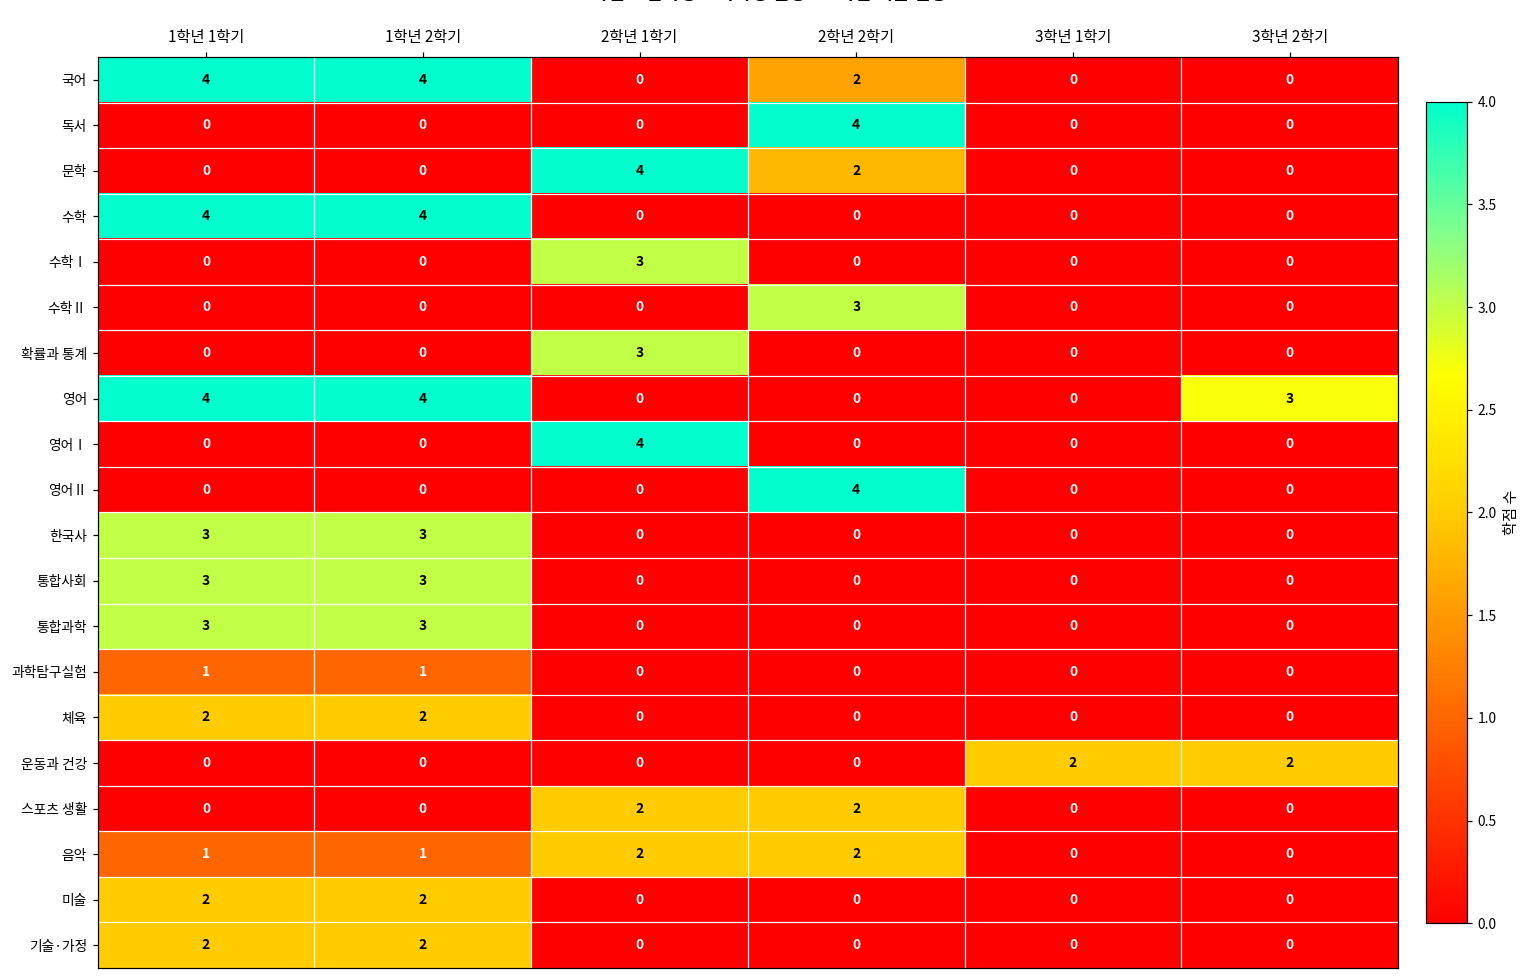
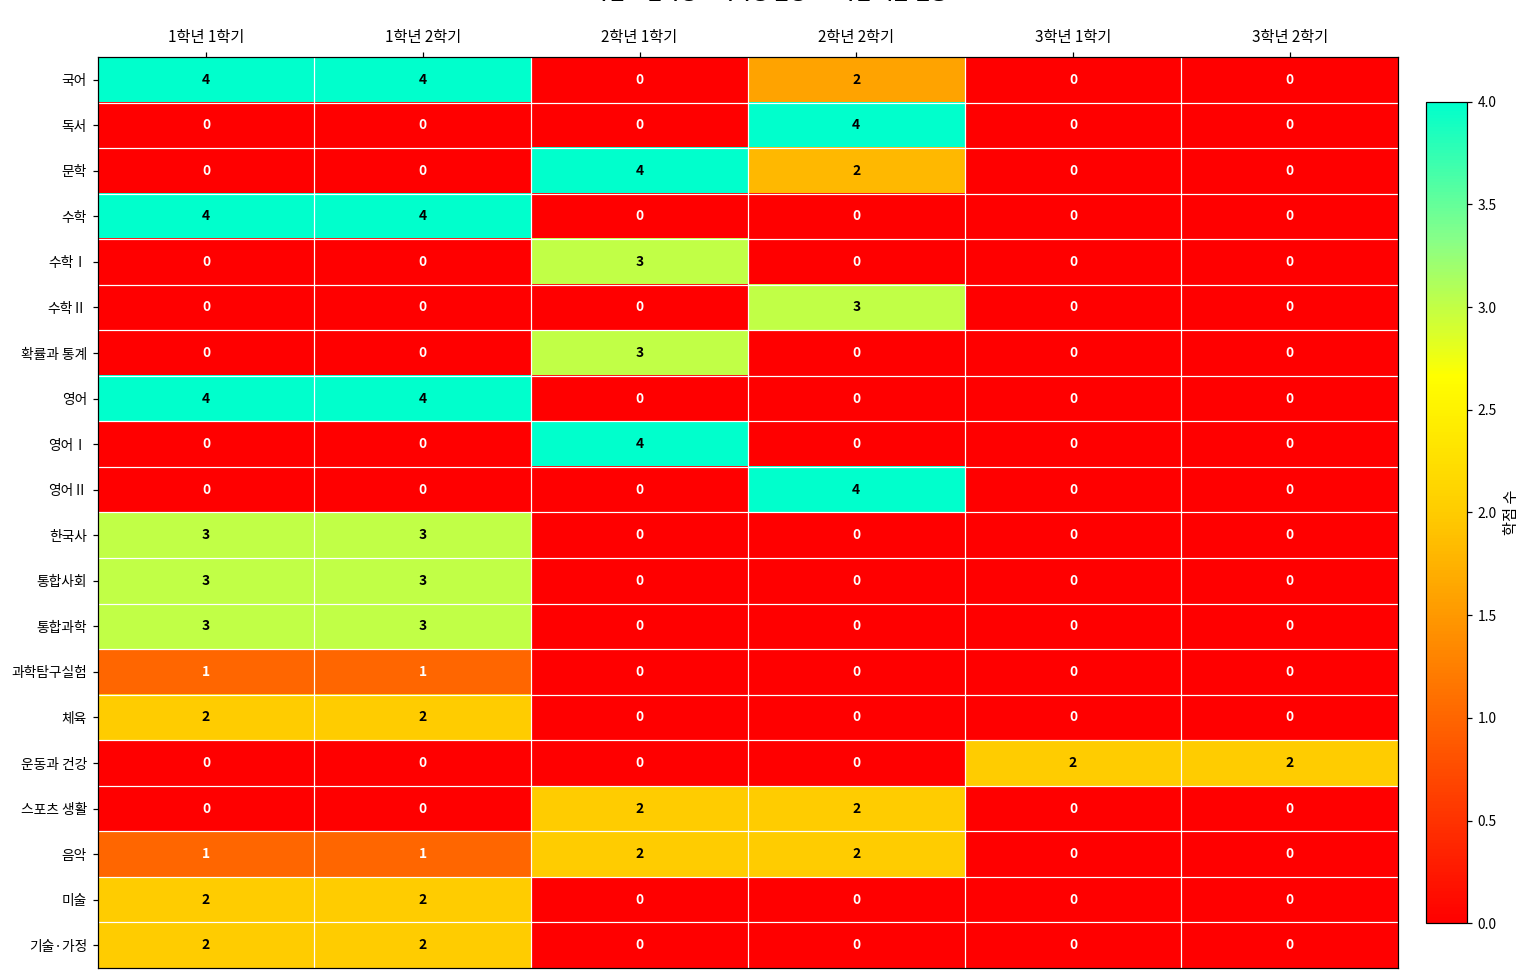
  {
    "국어": {
      "1학년 1학기": 4,
      "1학년 2학기": 4,
      "2학년 1학기": 0,
      "2학년 2학기": 2,
      "3학년 1학기": 0,
      "3학년 2학기": 0
    },
    "독서": {
      "1학년 1학기": 0,
      "1학년 2학기": 0,
      "2학년 1학기": 0,
      "2학년 2학기": 4,
      "3학년 1학기": 0,
      "3학년 2학기": 0
    },
    "문학": {
      "1학년 1학기": 0,
      "1학년 2학기": 0,
      "2학년 1학기": 4,
      "2학년 2학기": 2,
      "3학년 1학기": 0,
      "3학년 2학기": 0
    },
    "수학": {
      "1학년 1학기": 4,
      "1학년 2학기": 4,
      "2학년 1학기": 0,
      "2학년 2학기": 0,
      "3학년 1학기": 0,
      "3학년 2학기": 0
    },
    "수학Ⅰ": {
      "1학년 1학기": 0,
      "1학년 2학기": 0,
      "2학년 1학기": 3,
      "2학년 2학기": 0,
      "3학년 1학기": 0,
      "3학년 2학기": 0
    },
    "수학Ⅱ": {
      "1학년 1학기": 0,
      "1학년 2학기": 0,
      "2학년 1학기": 0,
      "2학년 2학기": 3,
      "3학년 1학기": 0,
      "3학년 2학기": 0
    },
    "확률과 통계": {
      "1학년 1학기": 0,
      "1학년 2학기": 0,
      "2학년 1학기": 3,
      "2학년 2학기": 0,
      "3학년 1학기": 0,
      "3학년 2학기": 0
    },
    "영어": {
      "1학년 1학기": 4,
      "1학년 2학기": 4,
      "2학년 1학기": 0,
      "2학년 2학기": 0,
      "3학년 1학기": 0,
-     "3학년 2학기": 3
+     "3학년 2학기": 0
    },
    "영어Ⅰ": {
      "1학년 1학기": 0,
      "1학년 2학기": 0,
      "2학년 1학기": 4,
      "2학년 2학기": 0,
      "3학년 1학기": 0,
      "3학년 2학기": 0
    },
    "영어Ⅱ": {
      "1학년 1학기": 0,
      "1학년 2학기": 0,
      "2학년 1학기": 0,
      "2학년 2학기": 4,
      "3학년 1학기": 0,
      "3학년 2학기": 0
    },
    "한국사": {
      "1학년 1학기": 3,
      "1학년 2학기": 3,
      "2학년 1학기": 0,
      "2학년 2학기": 0,
      "3학년 1학기": 0,
      "3학년 2학기": 0
    },
    "통합사회": {
      "1학년 1학기": 3,
      "1학년 2학기": 3,
      "2학년 1학기": 0,
      "2학년 2학기": 0,
      "3학년 1학기": 0,
      "3학년 2학기": 0
    },
    "통합과학": {
      "1학년 1학기": 3,
      "1학년 2학기": 3,
      "2학년 1학기": 0,
      "2학년 2학기": 0,
      "3학년 1학기": 0,
      "3학년 2학기": 0
    },
    "과학탐구실험": {
      "1학년 1학기": 1,
      "1학년 2학기": 1,
      "2학년 1학기": 0,
      "2학년 2학기": 0,
      "3학년 1학기": 0,
      "3학년 2학기": 0
    },
    "체육": {
      "1학년 1학기": 2,
      "1학년 2학기": 2,
      "2학년 1학기": 0,
      "2학년 2학기": 0,
      "3학년 1학기": 0,
      "3학년 2학기": 0
    },
    "운동과 건강": {
      "1학년 1학기": 0,
      "1학년 2학기": 0,
      "2학년 1학기": 0,
      "2학년 2학기": 0,
      "3학년 1학기": 2,
      "3학년 2학기": 2
    },
    "스포츠 생활": {
      "1학년 1학기": 0,
      "1학년 2학기": 0,
      "2학년 1학기": 2,
      "2학년 2학기": 2,
      "3학년 1학기": 0,
      "3학년 2학기": 0
    },
    "음악": {
      "1학년 1학기": 1,
      "1학년 2학기": 1,
      "2학년 1학기": 2,
      "2학년 2학기": 2,
      "3학년 1학기": 0,
      "3학년 2학기": 0
    },
    "미술": {
      "1학년 1학기": 2,
      "1학년 2학기": 2,
      "2학년 1학기": 0,
      "2학년 2학기": 0,
      "3학년 1학기": 0,
      "3학년 2학기": 0
    },
    "기술·가정": {
      "1학년 1학기": 2,
      "1학년 2학기": 2,
      "2학년 1학기": 0,
      "2학년 2학기": 0,
      "3학년 1학기": 0,
      "3학년 2학기": 0
    }
  }
